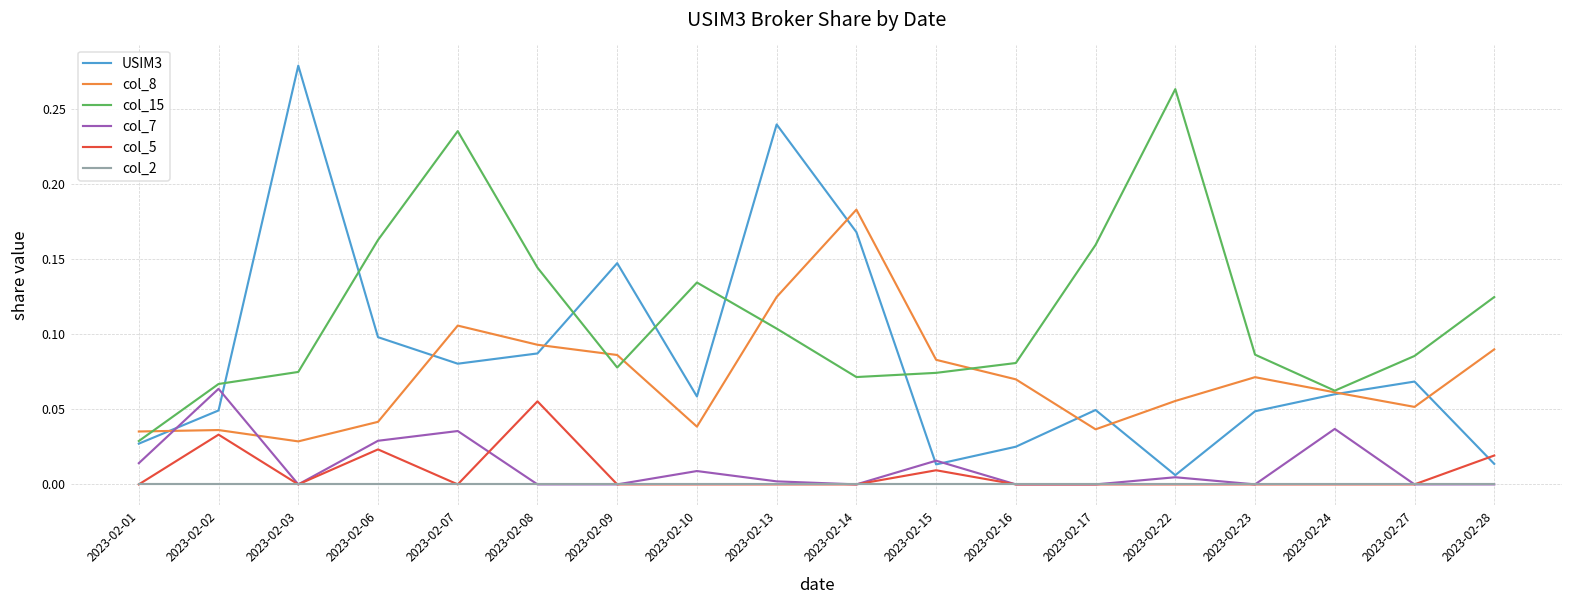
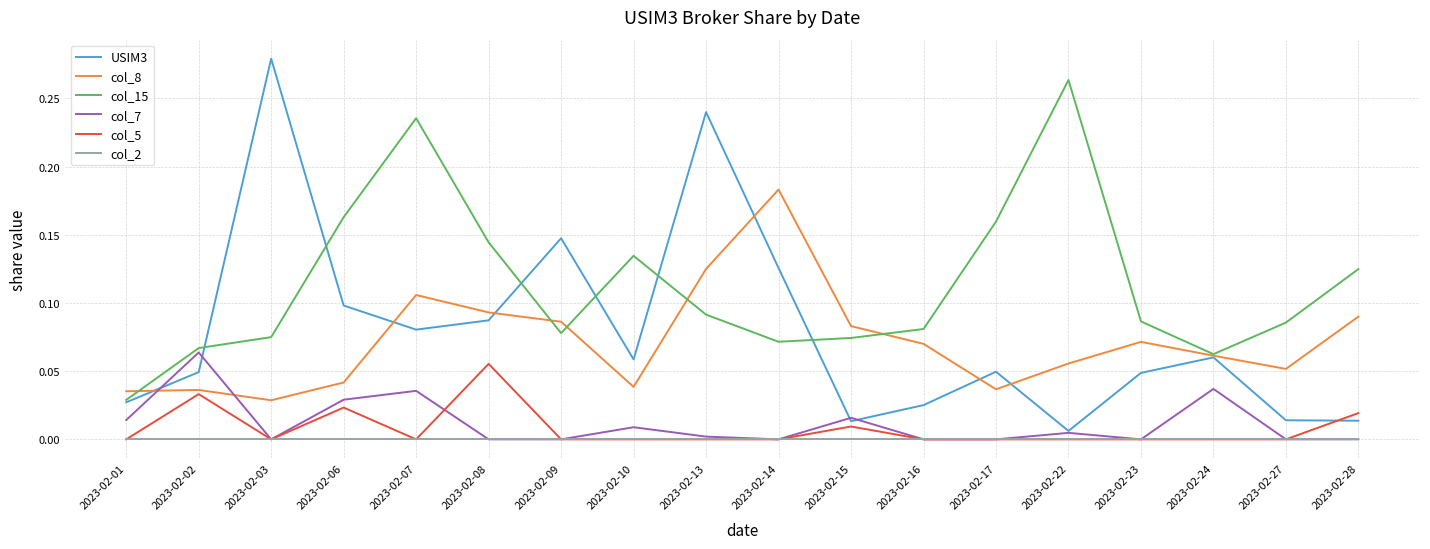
  {
    "USIM3": {
      "2023-02-02": 0.049,
      "2023-02-03": 0.279,
      "2023-02-06": 0.098,
      "2023-02-07": 0.080,
      "2023-02-08": 0.087,
      "2023-02-09": 0.147,
      "2023-02-10": 0.059,
      "2023-02-13": 0.240,
-     "2023-02-14": 0.168,
+     "2023-02-14": 0.126,
      "2023-02-15": 0.013,
      "2023-02-16": 0.025,
      "2023-02-17": 0.050,
      "2023-02-23": 0.049,
-     "2023-02-27": 0.069,
+     "2023-02-27": 0.014,
      "2023-02-28": 0.014
    },
    "col_8": {
      "2023-02-01": 0.035,
      "2023-02-02": 0.036,
      "2023-02-03": 0.029,
      "2023-02-06": 0.042,
      "2023-02-07": 0.106,
      "2023-02-08": 0.093,
      "2023-02-09": 0.086,
      "2023-02-10": 0.038,
      "2023-02-13": 0.125,
      "2023-02-14": 0.183,
      "2023-02-15": 0.083,
      "2023-02-16": 0.070,
      "2023-02-17": 0.037,
      "2023-02-22": 0.056,
      "2023-02-23": 0.071,
      "2023-02-27": 0.052,
      "2023-02-28": 0.090
    },
    "col_15": {
      "2023-02-02": 0.067,
      "2023-02-03": 0.075,
      "2023-02-06": 0.163,
      "2023-02-07": 0.235,
      "2023-02-08": 0.144,
      "2023-02-09": 0.078,
      "2023-02-10": 0.135,
-     "2023-02-13": 0.104,
+     "2023-02-13": 0.091,
      "2023-02-14": 0.072,
      "2023-02-15": 0.074,
      "2023-02-16": 0.081,
      "2023-02-17": 0.160,
      "2023-02-22": 0.263,
      "2023-02-23": 0.086,
      "2023-02-27": 0.086,
      "2023-02-28": 0.125
    },
    "col_7": {
      "2023-02-01": 0.014,
      "2023-02-02": 0.064,
      "2023-02-06": 0.029,
      "2023-02-07": 0.036,
      "2023-02-10": 0.009,
      "2023-02-13": 0.002,
      "2023-02-15": 0.016,
      "2023-02-24": 0.037
    },
    "col_5": {
      "2023-02-02": 0.033,
      "2023-02-06": 0.023,
      "2023-02-08": 0.055,
      "2023-02-15": 0.009,
      "2023-02-28": 0.019
    },
    "col_2": {
      "2023-02-02": 0.000,
      "2023-02-06": 0.000,
      "2023-02-15": 0.000
    }
  }
